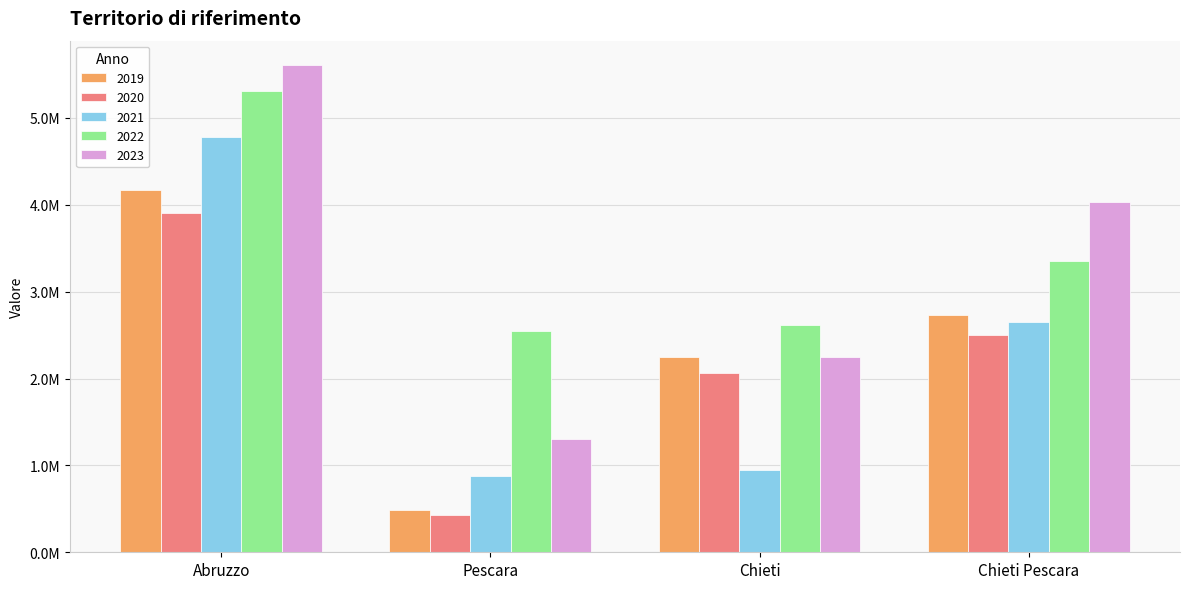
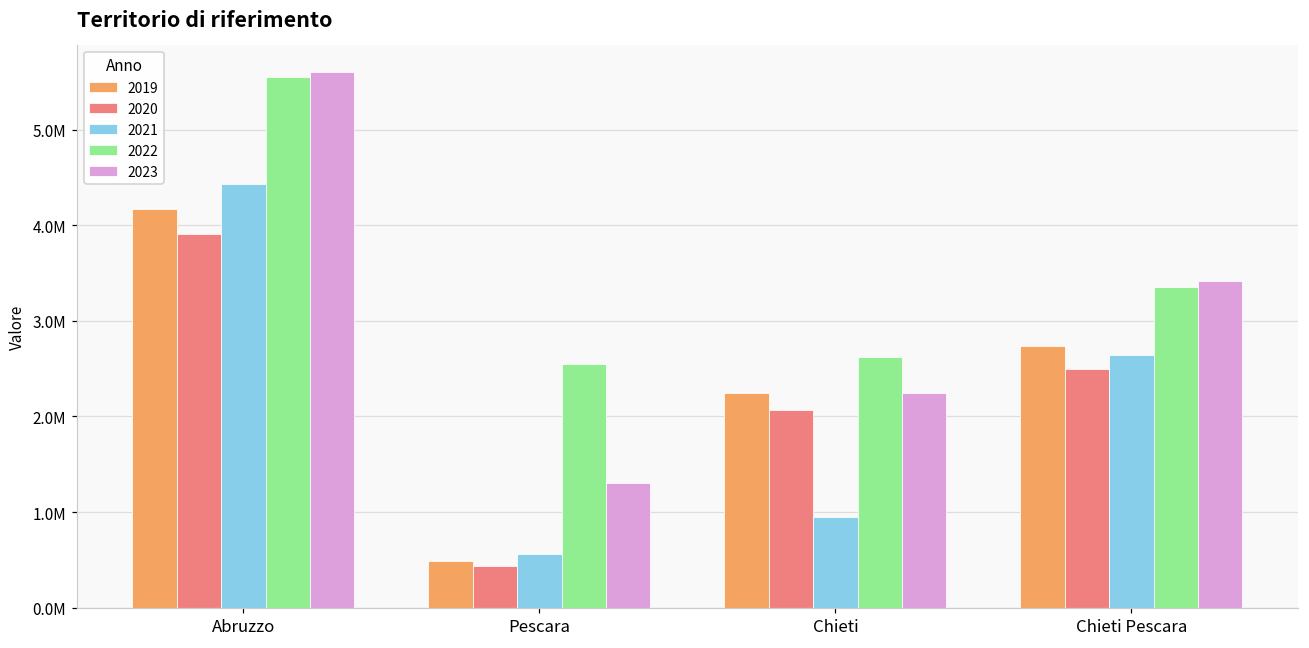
  {
    "2021": {
-     "Abruzzo": 4800000,
-     "Pescara": 900000,
+     "Abruzzo": 4400000,
+     "Pescara": 600000,
      "Chieti": 900000,
      "Chieti Pescara": 2600000
    },
    "2022": {
-     "Abruzzo": 5300000,
+     "Abruzzo": 5500000,
      "Pescara": 2500000,
      "Chieti": 2600000,
      "Chieti Pescara": 3400000
    },
    "2023": {
      "Abruzzo": 5600000,
      "Pescara": 1300000,
      "Chieti": 2200000,
-     "Chieti Pescara": 4000000
+     "Chieti Pescara": 3400000
    }
  }
